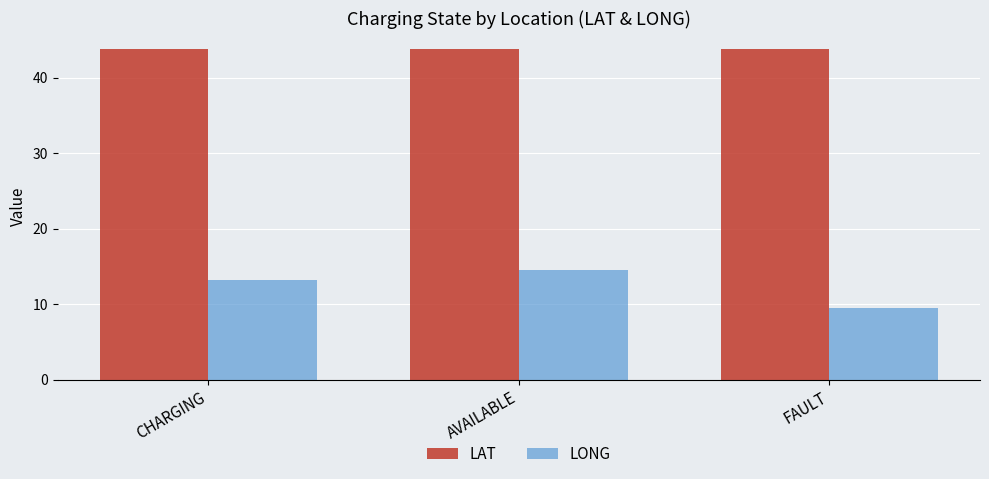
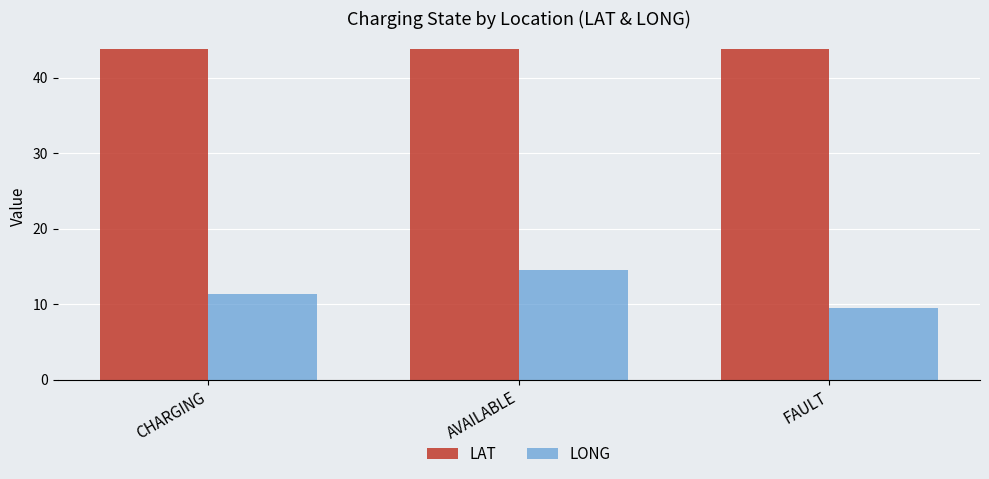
  {
    "LAT": {
      "CHARGING": 44,
      "AVAILABLE": 44,
      "FAULT": 44
    },
    "LONG": {
-     "CHARGING": 13,
+     "CHARGING": 11,
      "AVAILABLE": 15,
      "FAULT": 10
    }
  }
